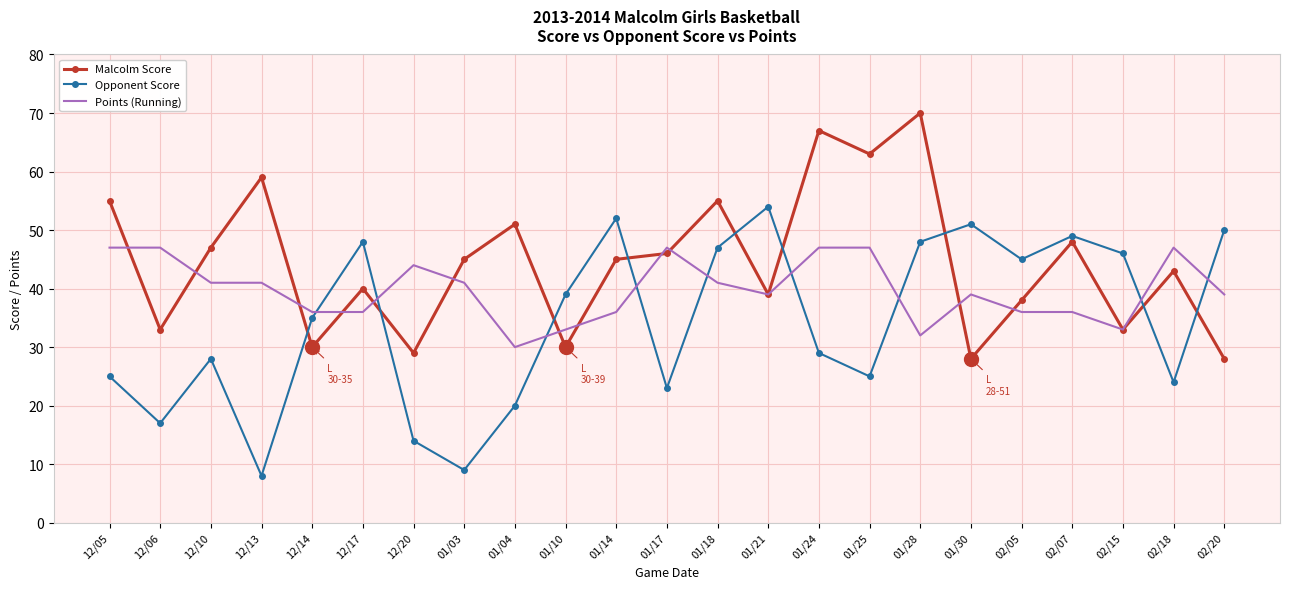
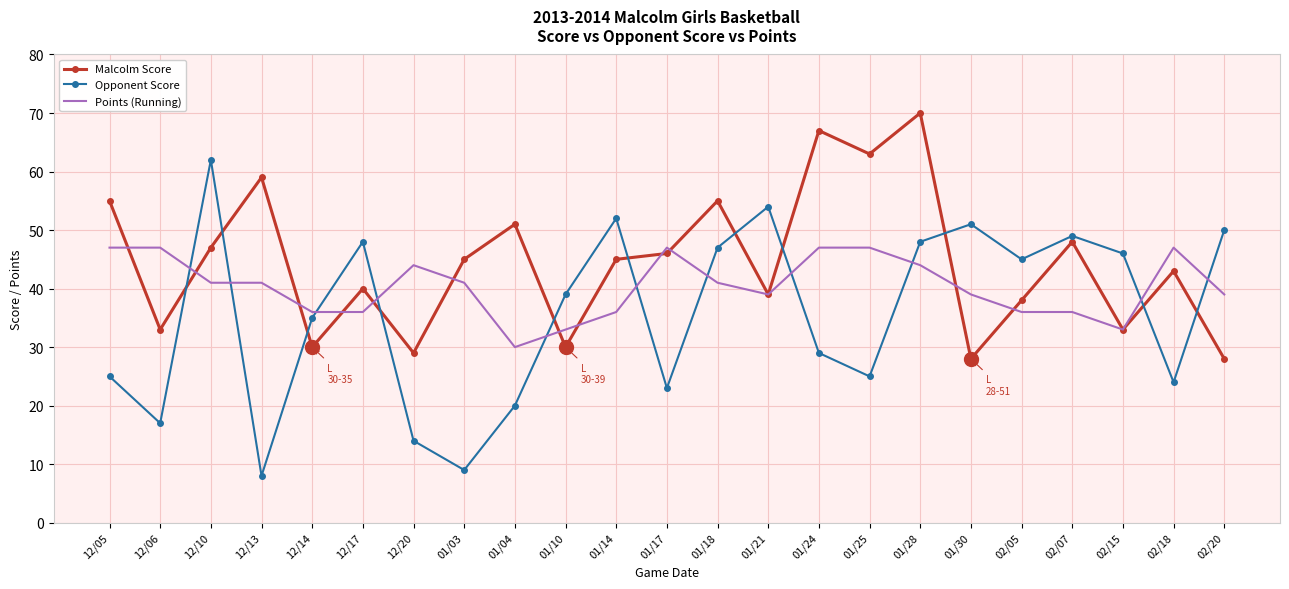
  {
    "Opponent Score": {
      "12/05": 25,
      "12/06": 17,
-     "12/10": 28,
+     "12/10": 62,
      "12/13": 8,
      "12/14": 35,
      "12/17": 48,
      "12/20": 14,
      "01/03": 9,
      "01/04": 20,
      "01/10": 39,
      "01/14": 52,
      "01/17": 23,
      "01/18": 47,
      "01/21": 54,
      "01/24": 29,
      "01/25": 25,
      "01/28": 48,
      "01/30": 51,
      "02/05": 45,
      "02/07": 49,
      "02/15": 46,
      "02/18": 24,
      "02/20": 50
    },
    "Points (Running)": {
      "12/05": 47,
      "12/06": 47,
      "12/10": 41,
      "12/13": 41,
      "12/14": 36,
      "12/17": 36,
      "12/20": 44,
      "01/03": 41,
      "01/04": 30,
      "01/10": 33,
      "01/14": 36,
      "01/17": 47,
      "01/18": 41,
      "01/24": 47,
      "01/25": 47,
-     "01/28": 32,
+     "01/28": 44,
      "01/30": 39,
      "02/05": 36,
      "02/07": 36,
      "02/18": 47,
      "02/20": 39
    }
  }
